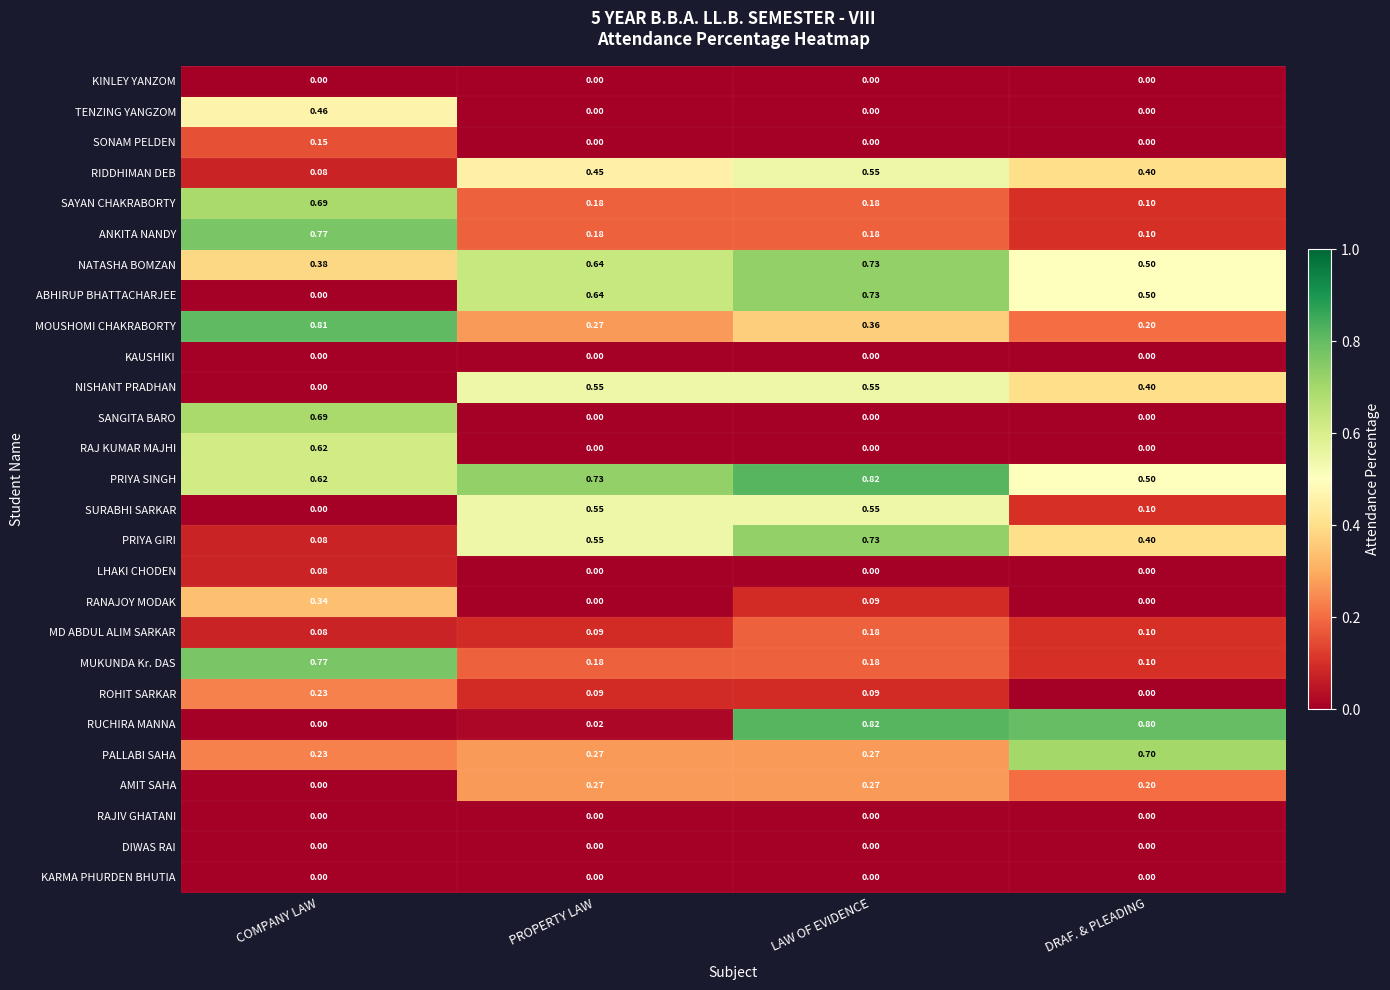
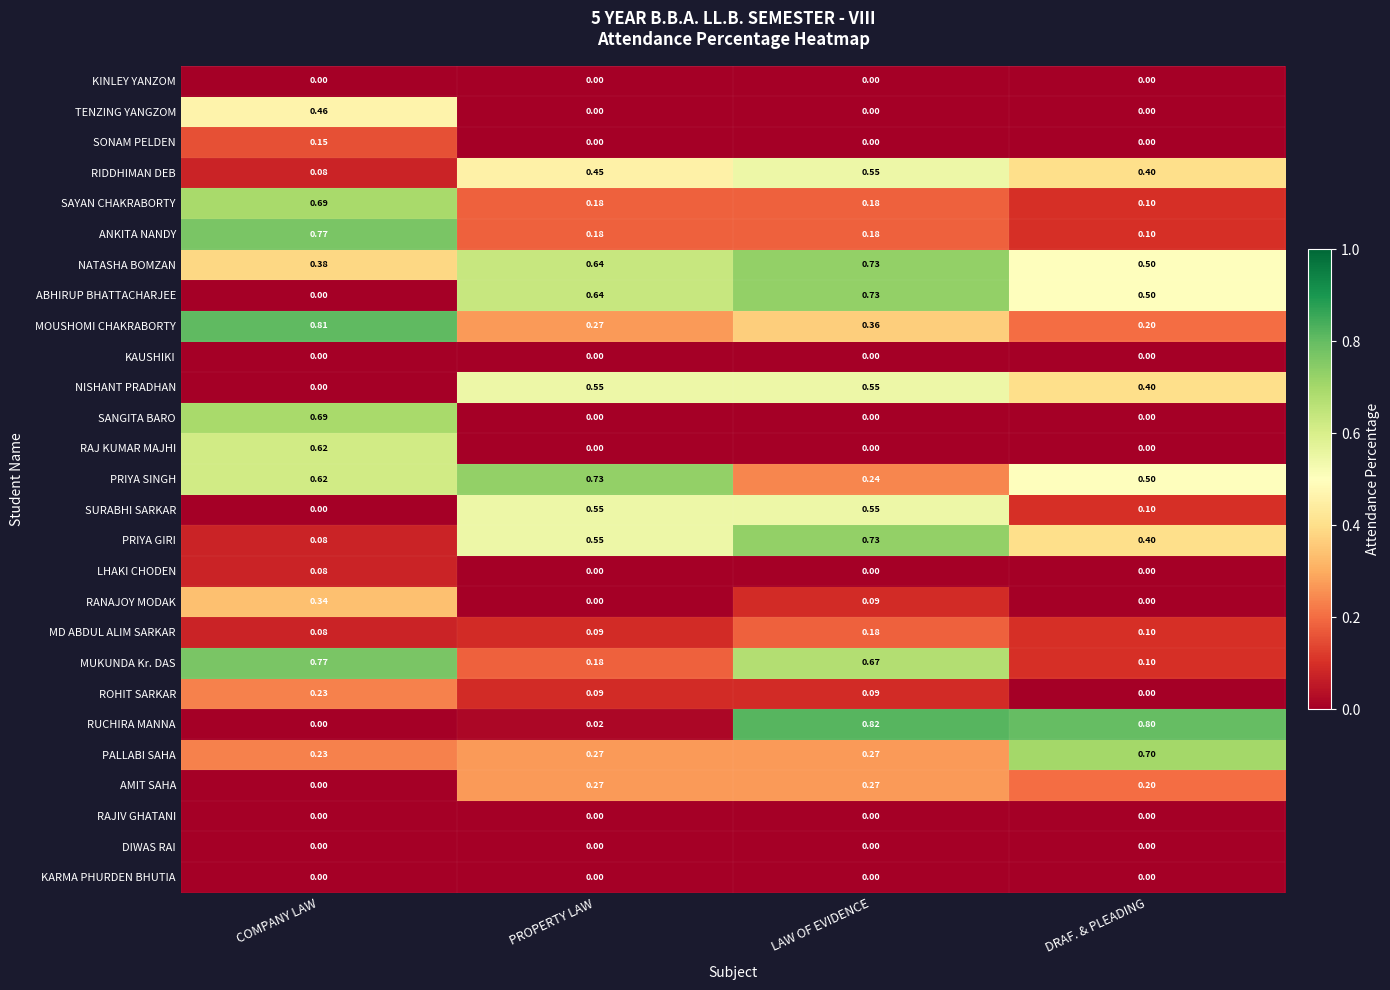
  {
    "KINLEY YANZOM": {
      "COMPANY LAW": 0.00,
      "PROPERTY LAW": 0.00,
      "LAW OF EVIDENCE": 0.00,
      "DRAF. & PLEADING": 0.00
    },
    "TENZING YANGZOM": {
      "COMPANY LAW": 0.46,
      "PROPERTY LAW": 0.00,
      "LAW OF EVIDENCE": 0.00,
      "DRAF. & PLEADING": 0.00
    },
    "SONAM PELDEN": {
      "COMPANY LAW": 0.15,
      "PROPERTY LAW": 0.00,
      "LAW OF EVIDENCE": 0.00,
      "DRAF. & PLEADING": 0.00
    },
    "RIDDHIMAN DEB": {
      "COMPANY LAW": 0.08,
      "PROPERTY LAW": 0.45,
      "LAW OF EVIDENCE": 0.55,
      "DRAF. & PLEADING": 0.40
    },
    "SAYAN CHAKRABORTY": {
      "COMPANY LAW": 0.69,
      "PROPERTY LAW": 0.18,
      "LAW OF EVIDENCE": 0.18,
      "DRAF. & PLEADING": 0.10
    },
    "ANKITA NANDY": {
      "COMPANY LAW": 0.77,
      "PROPERTY LAW": 0.18,
      "LAW OF EVIDENCE": 0.18,
      "DRAF. & PLEADING": 0.10
    },
    "NATASHA BOMZAN": {
      "COMPANY LAW": 0.38,
      "PROPERTY LAW": 0.64,
      "LAW OF EVIDENCE": 0.73,
      "DRAF. & PLEADING": 0.50
    },
    "ABHIRUP BHATTACHARJEE": {
      "COMPANY LAW": 0.00,
      "PROPERTY LAW": 0.64,
      "LAW OF EVIDENCE": 0.73,
      "DRAF. & PLEADING": 0.50
    },
    "MOUSHOMI CHAKRABORTY": {
      "COMPANY LAW": 0.81,
      "PROPERTY LAW": 0.27,
      "LAW OF EVIDENCE": 0.36,
      "DRAF. & PLEADING": 0.20
    },
    "KAUSHIKI": {
      "COMPANY LAW": 0.00,
      "PROPERTY LAW": 0.00,
      "LAW OF EVIDENCE": 0.00,
      "DRAF. & PLEADING": 0.00
    },
    "NISHANT PRADHAN": {
      "COMPANY LAW": 0.00,
      "PROPERTY LAW": 0.55,
      "LAW OF EVIDENCE": 0.55,
      "DRAF. & PLEADING": 0.40
    },
    "SANGITA BARO": {
      "COMPANY LAW": 0.69,
      "PROPERTY LAW": 0.00,
      "LAW OF EVIDENCE": 0.00,
      "DRAF. & PLEADING": 0.00
    },
    "RAJ KUMAR MAJHI": {
      "COMPANY LAW": 0.62,
      "PROPERTY LAW": 0.00,
      "LAW OF EVIDENCE": 0.00,
      "DRAF. & PLEADING": 0.00
    },
    "PRIYA SINGH": {
      "COMPANY LAW": 0.62,
      "PROPERTY LAW": 0.73,
-     "LAW OF EVIDENCE": 0.82,
+     "LAW OF EVIDENCE": 0.24,
      "DRAF. & PLEADING": 0.50
    },
    "SURABHI SARKAR": {
      "COMPANY LAW": 0.00,
      "PROPERTY LAW": 0.55,
      "LAW OF EVIDENCE": 0.55,
      "DRAF. & PLEADING": 0.10
    },
    "PRIYA GIRI": {
      "COMPANY LAW": 0.08,
      "PROPERTY LAW": 0.55,
      "LAW OF EVIDENCE": 0.73,
      "DRAF. & PLEADING": 0.40
    },
    "LHAKI CHODEN": {
      "COMPANY LAW": 0.08,
      "PROPERTY LAW": 0.00,
      "LAW OF EVIDENCE": 0.00,
      "DRAF. & PLEADING": 0.00
    },
    "RANAJOY MODAK": {
      "COMPANY LAW": 0.34,
      "PROPERTY LAW": 0.00,
      "LAW OF EVIDENCE": 0.09,
      "DRAF. & PLEADING": 0.00
    },
    "MD ABDUL ALIM SARKAR": {
      "COMPANY LAW": 0.08,
      "PROPERTY LAW": 0.09,
      "LAW OF EVIDENCE": 0.18,
      "DRAF. & PLEADING": 0.10
    },
    "MUKUNDA Kr. DAS": {
      "COMPANY LAW": 0.77,
      "PROPERTY LAW": 0.18,
-     "LAW OF EVIDENCE": 0.18,
+     "LAW OF EVIDENCE": 0.67,
      "DRAF. & PLEADING": 0.10
    },
    "ROHIT SARKAR": {
      "COMPANY LAW": 0.23,
      "PROPERTY LAW": 0.09,
      "LAW OF EVIDENCE": 0.09,
      "DRAF. & PLEADING": 0.00
    },
    "RUCHIRA MANNA": {
      "COMPANY LAW": 0.00,
      "PROPERTY LAW": 0.02,
      "LAW OF EVIDENCE": 0.82,
      "DRAF. & PLEADING": 0.80
    },
    "PALLABI SAHA": {
      "COMPANY LAW": 0.23,
      "PROPERTY LAW": 0.27,
      "LAW OF EVIDENCE": 0.27,
      "DRAF. & PLEADING": 0.70
    },
    "AMIT SAHA": {
      "COMPANY LAW": 0.00,
      "PROPERTY LAW": 0.27,
      "LAW OF EVIDENCE": 0.27,
      "DRAF. & PLEADING": 0.20
    },
    "RAJIV GHATANI": {
      "COMPANY LAW": 0.00,
      "PROPERTY LAW": 0.00,
      "LAW OF EVIDENCE": 0.00,
      "DRAF. & PLEADING": 0.00
    },
    "DIWAS RAI": {
      "COMPANY LAW": 0.00,
      "PROPERTY LAW": 0.00,
      "LAW OF EVIDENCE": 0.00,
      "DRAF. & PLEADING": 0.00
    },
    "KARMA PHURDEN BHUTIA": {
      "COMPANY LAW": 0.00,
      "PROPERTY LAW": 0.00,
      "LAW OF EVIDENCE": 0.00,
      "DRAF. & PLEADING": 0.00
    }
  }
